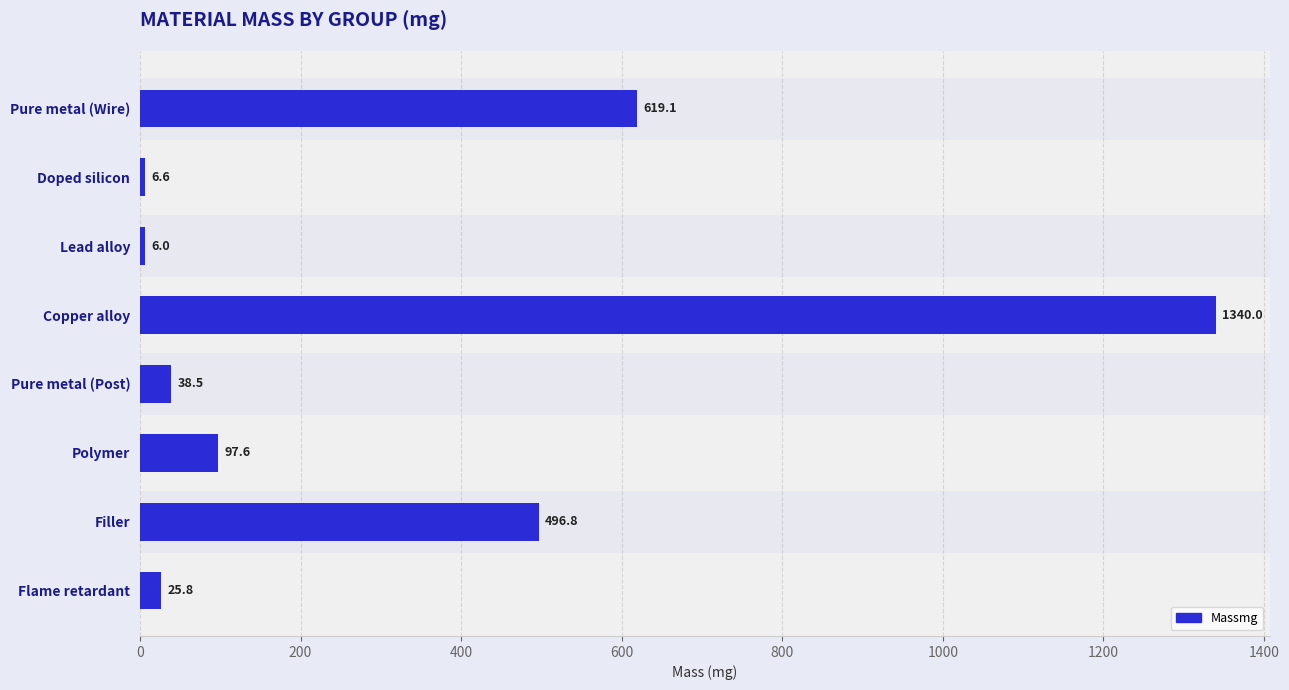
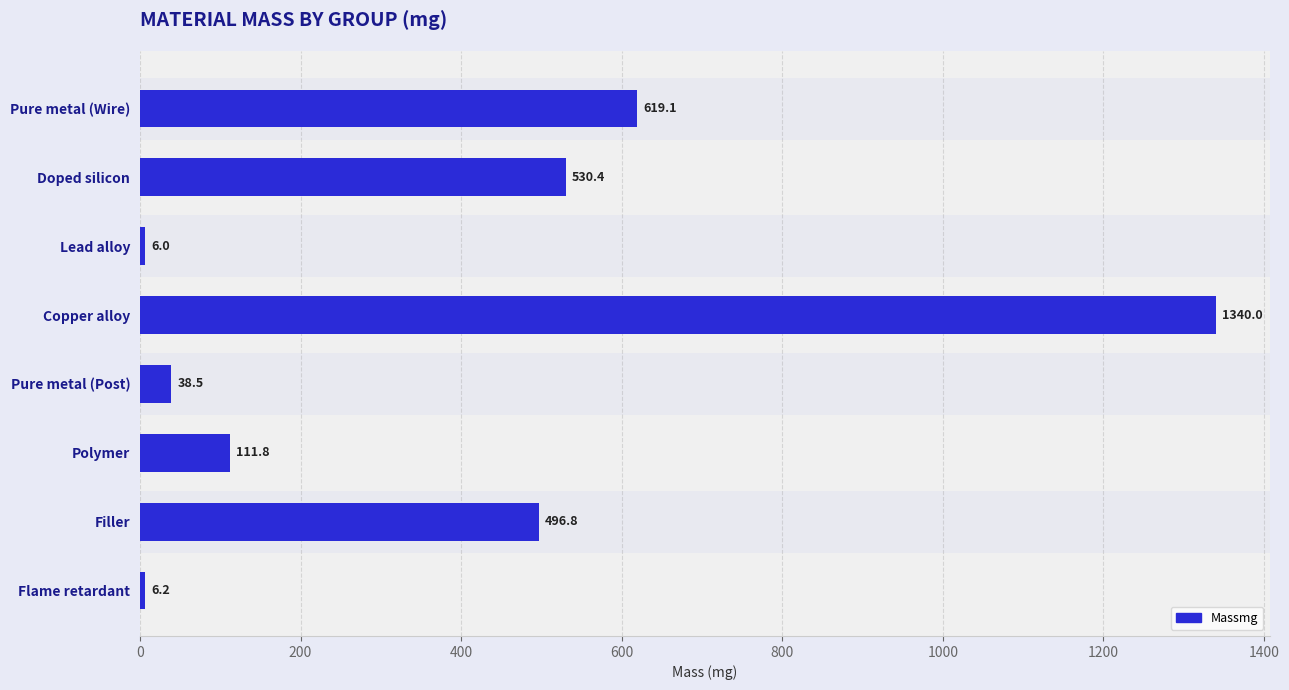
  {
    "Pure metal (Wire)": 619.1,
-   "Doped silicon": 6.6,
+   "Doped silicon": 530.4,
    "Lead alloy": 6.0,
    "Copper alloy": 1340.0,
    "Pure metal (Post)": 38.5,
-   "Polymer": 97.6,
+   "Polymer": 111.8,
    "Filler": 496.8,
-   "Flame retardant": 25.8
+   "Flame retardant": 6.2
  }
